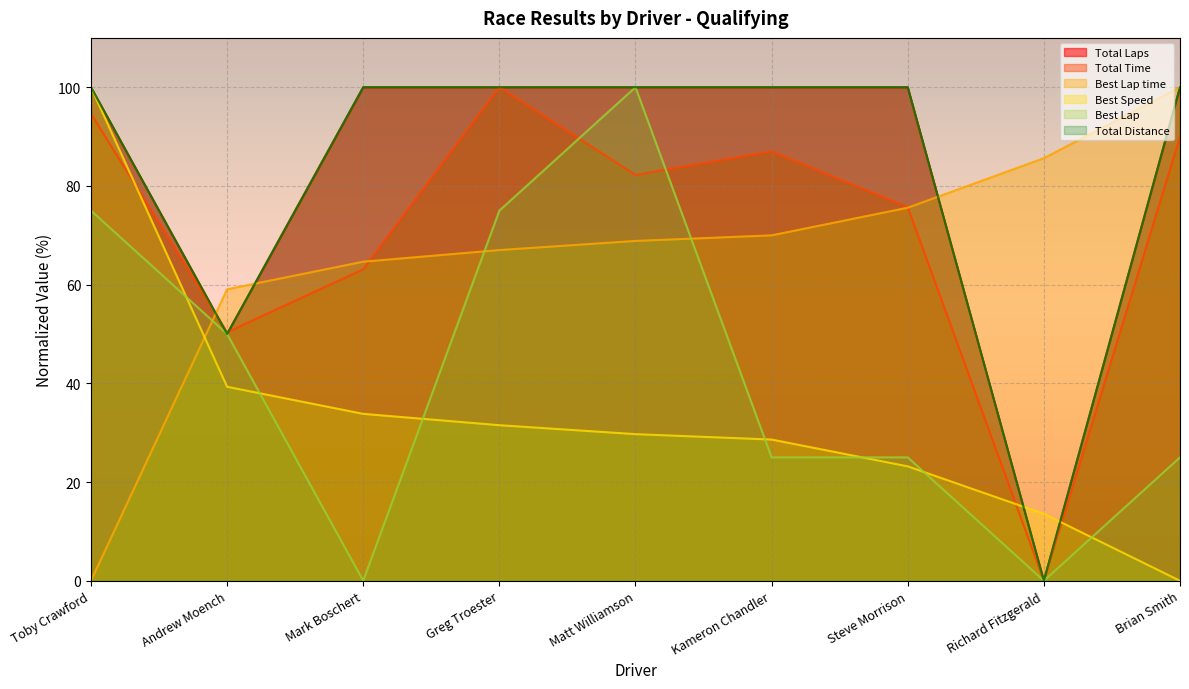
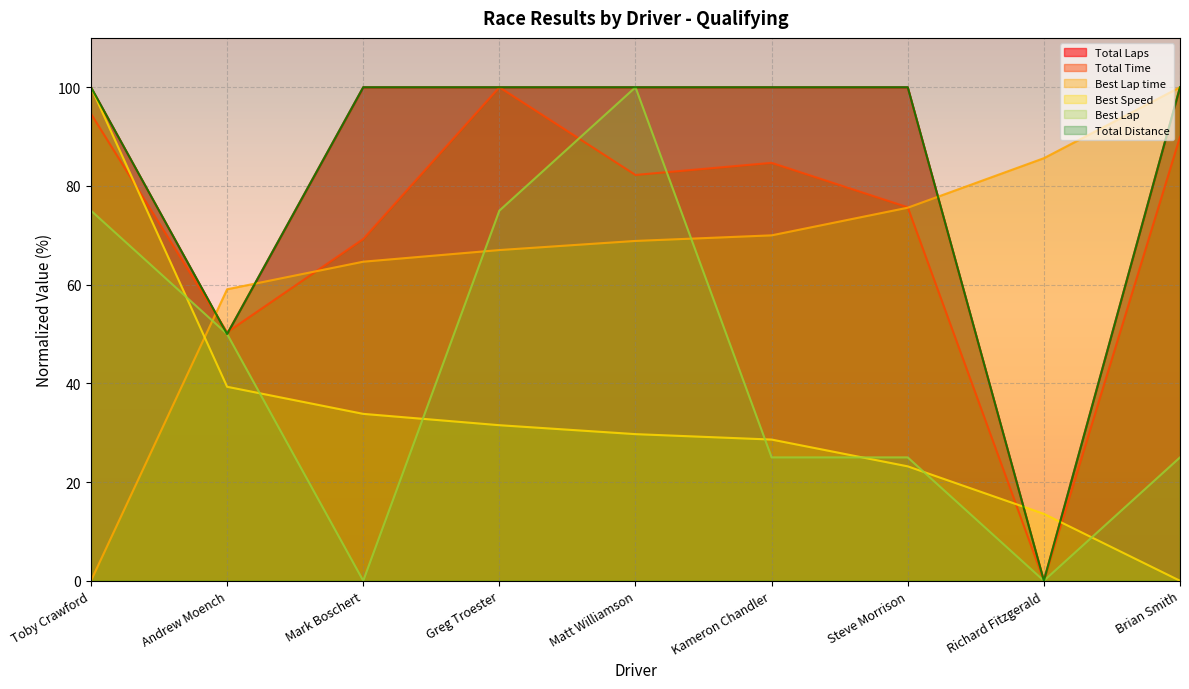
  {
    "Total Time": {
      "Toby Crawford": 95,
-     "Mark Boschert": 63,
+     "Mark Boschert": 69,
      "Matt Williamson": 82,
-     "Kameron Chandler": 87,
+     "Kameron Chandler": 85,
      "Brian Smith": 90
    }
  }
